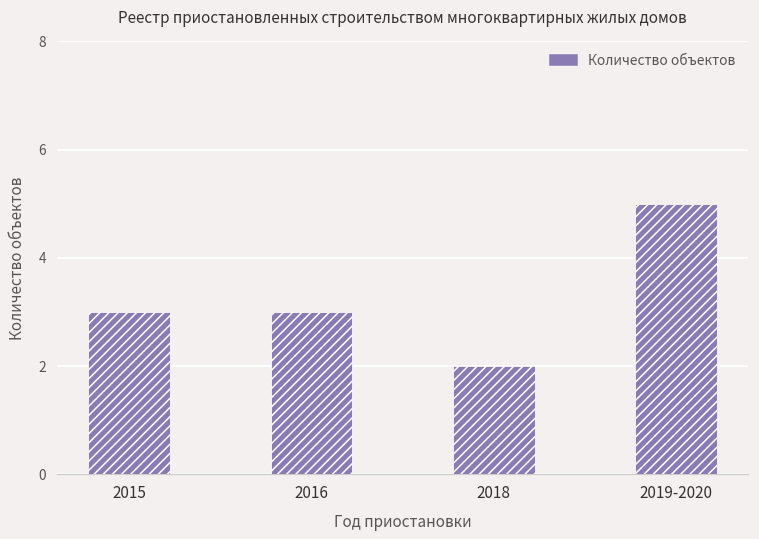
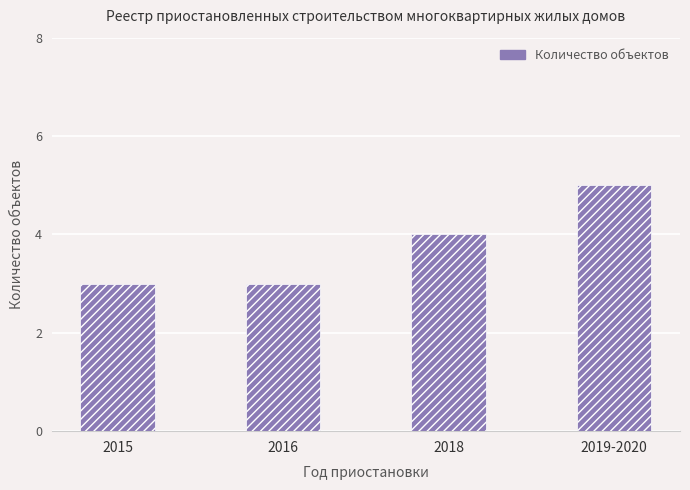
  {
    "2015": 3,
    "2016": 3,
-   "2018": 2,
+   "2018": 4,
    "2019-2020": 5
  }
